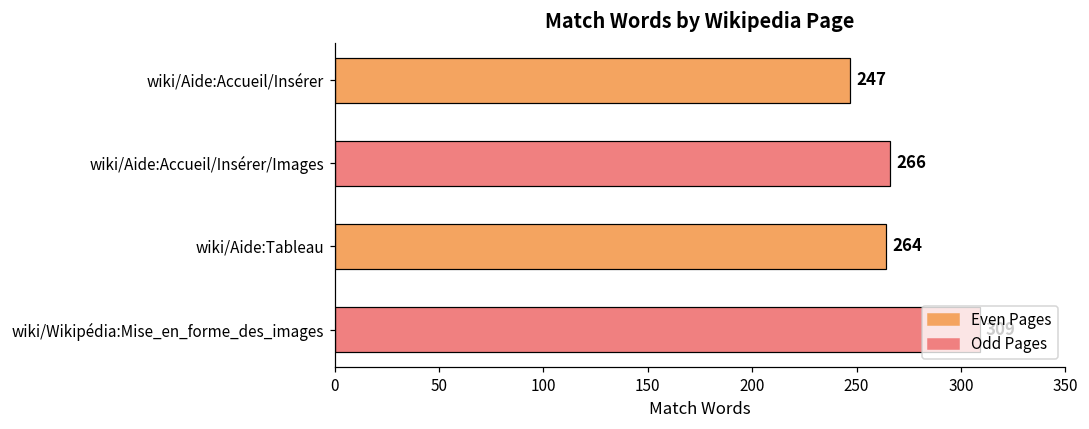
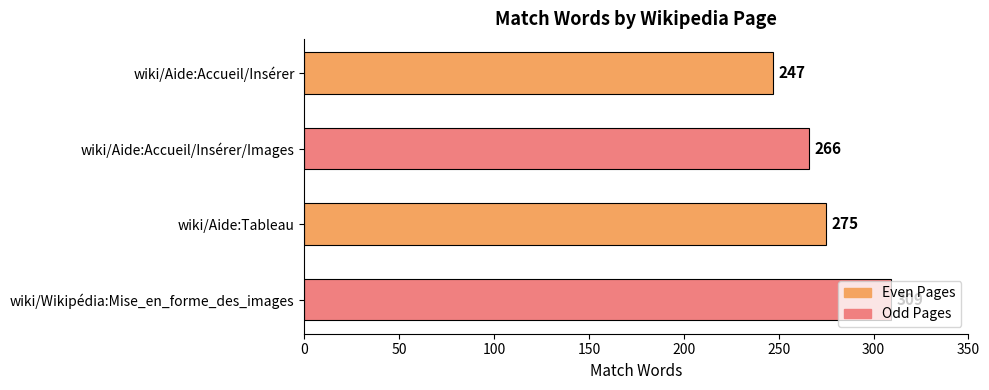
  {
    "wiki/Aide:Accueil/Insérer": 247,
    "wiki/Aide:Accueil/Insérer/Images": 266,
-   "wiki/Aide:Tableau": 264
+   "wiki/Aide:Tableau": 275
  }
